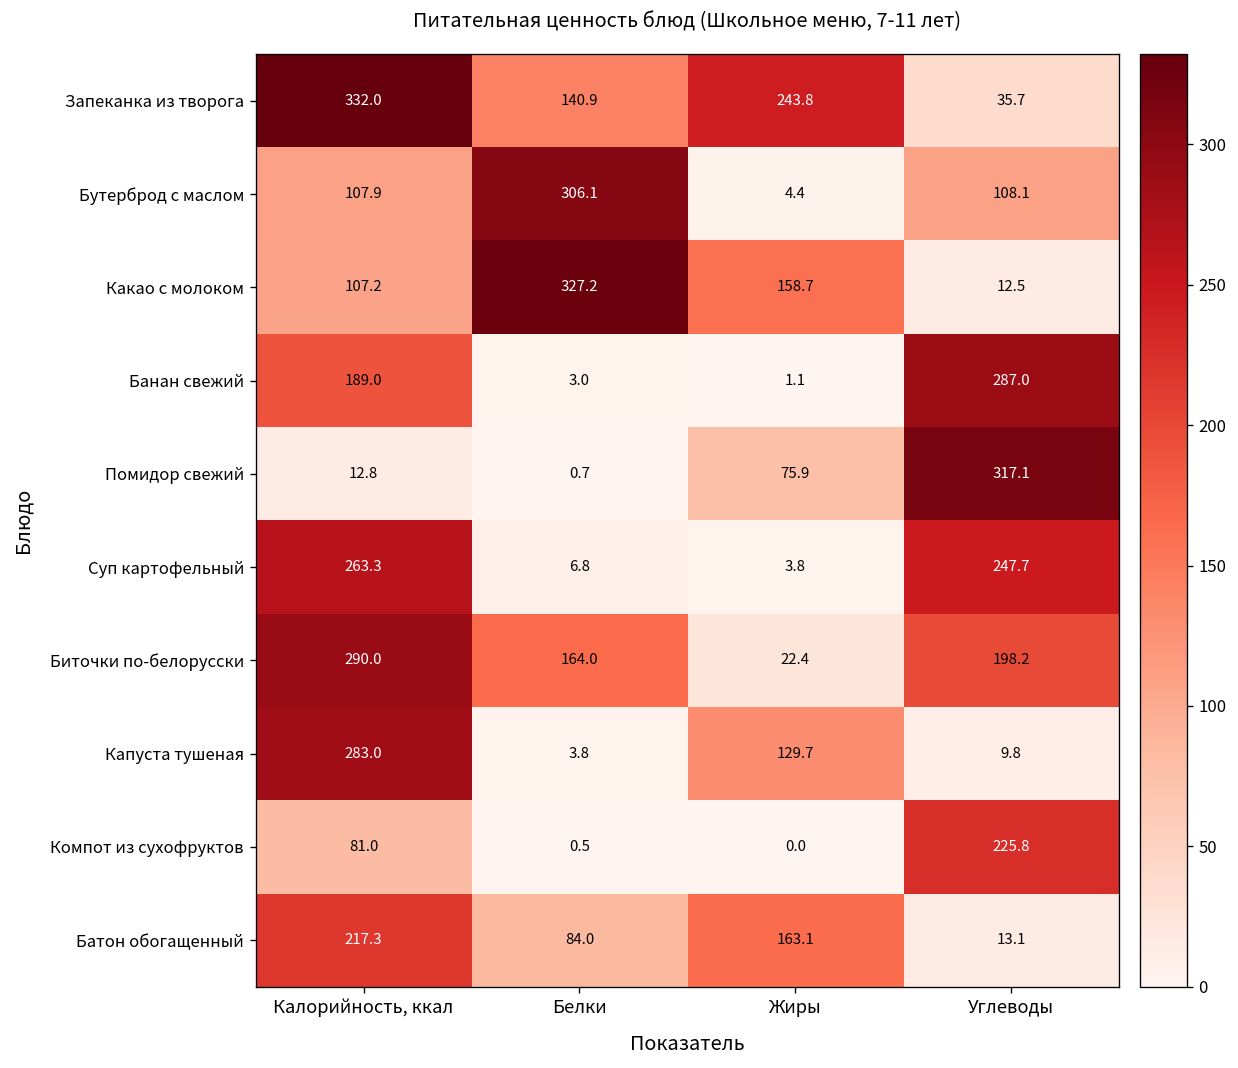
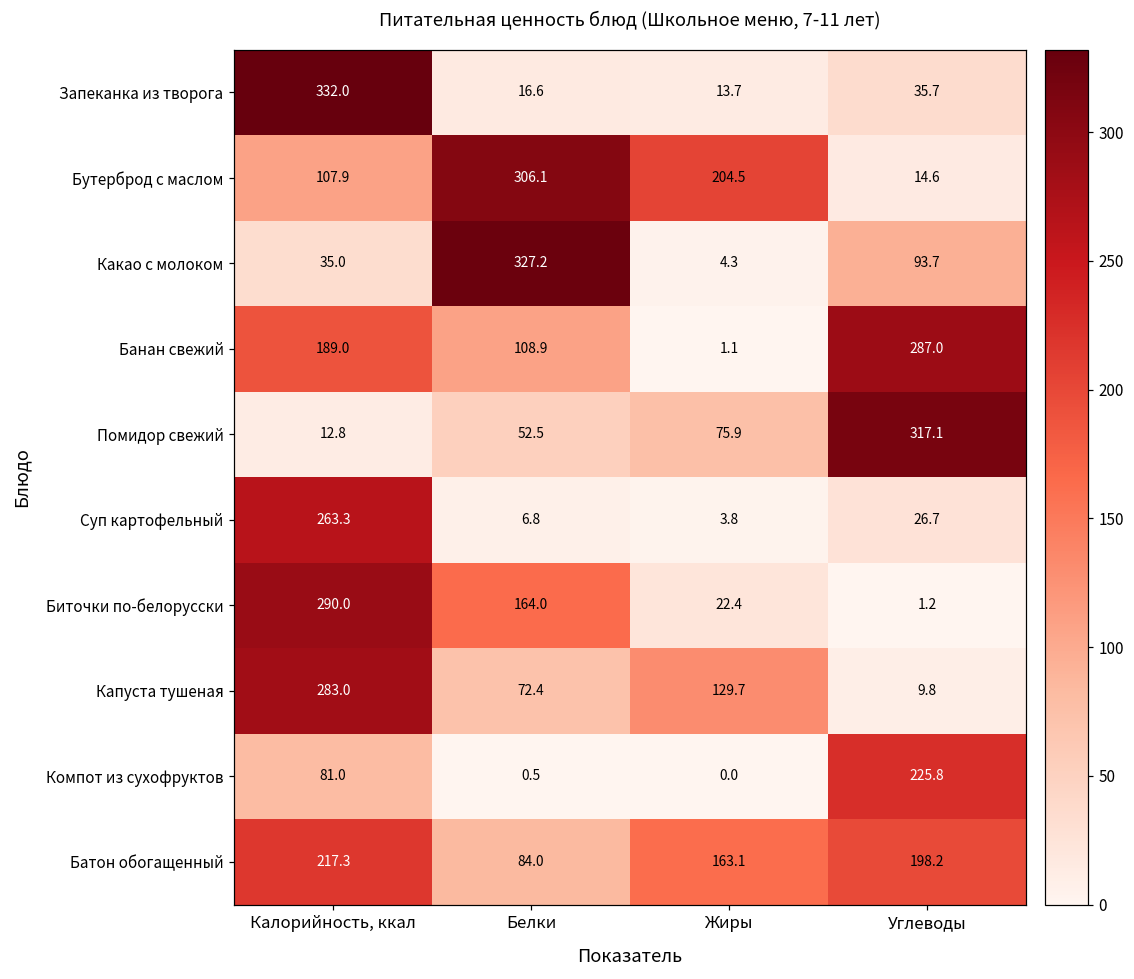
  {
    "Запеканка из творога": {
      "Калорийность, ккал": 332.0,
-     "Белки": 140.9,
-     "Жиры": 243.8,
+     "Белки": 16.6,
+     "Жиры": 13.7,
      "Углеводы": 35.7
    },
    "Бутерброд с маслом": {
      "Калорийность, ккал": 107.9,
      "Белки": 306.1,
-     "Жиры": 4.4,
-     "Углеводы": 108.1
+     "Жиры": 204.5,
+     "Углеводы": 14.6
    },
    "Какао с молоком": {
-     "Калорийность, ккал": 107.2,
+     "Калорийность, ккал": 35.0,
      "Белки": 327.2,
-     "Жиры": 158.7,
-     "Углеводы": 12.5
+     "Жиры": 4.3,
+     "Углеводы": 93.7
    },
    "Банан свежий": {
      "Калорийность, ккал": 189.0,
-     "Белки": 3.0,
+     "Белки": 108.9,
      "Жиры": 1.1,
      "Углеводы": 287.0
    },
    "Помидор свежий": {
      "Калорийность, ккал": 12.8,
-     "Белки": 0.7,
+     "Белки": 52.5,
      "Жиры": 75.9,
      "Углеводы": 317.1
    },
    "Суп картофельный": {
      "Калорийность, ккал": 263.3,
      "Белки": 6.8,
      "Жиры": 3.8,
-     "Углеводы": 247.7
+     "Углеводы": 26.7
    },
    "Биточки по-белорусски": {
      "Калорийность, ккал": 290.0,
      "Белки": 164.0,
      "Жиры": 22.4,
-     "Углеводы": 198.2
+     "Углеводы": 1.2
    },
    "Капуста тушеная": {
      "Калорийность, ккал": 283.0,
-     "Белки": 3.8,
+     "Белки": 72.4,
      "Жиры": 129.7,
      "Углеводы": 9.8
    },
    "Компот из сухофруктов": {
      "Калорийность, ккал": 81.0,
      "Белки": 0.5,
      "Жиры": 0.0,
      "Углеводы": 225.8
    },
    "Батон обогащенный": {
      "Калорийность, ккал": 217.3,
      "Белки": 84.0,
      "Жиры": 163.1,
-     "Углеводы": 13.1
+     "Углеводы": 198.2
    }
  }
